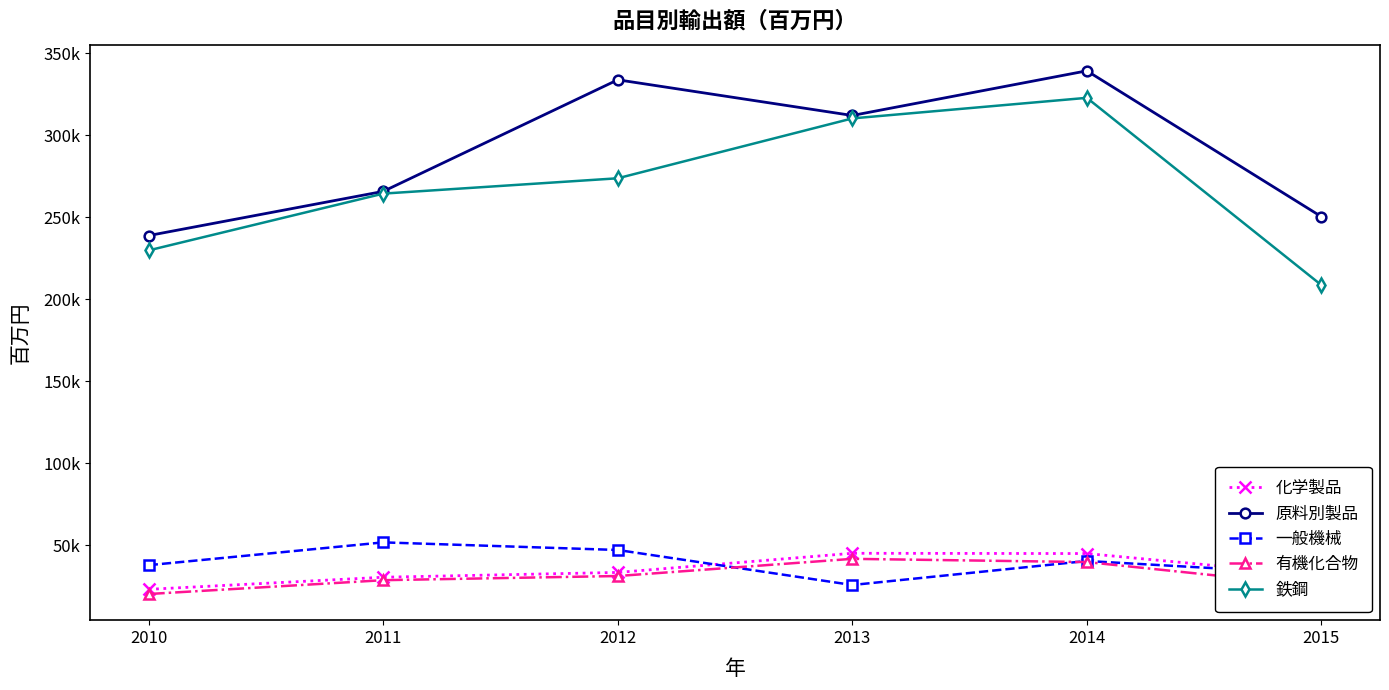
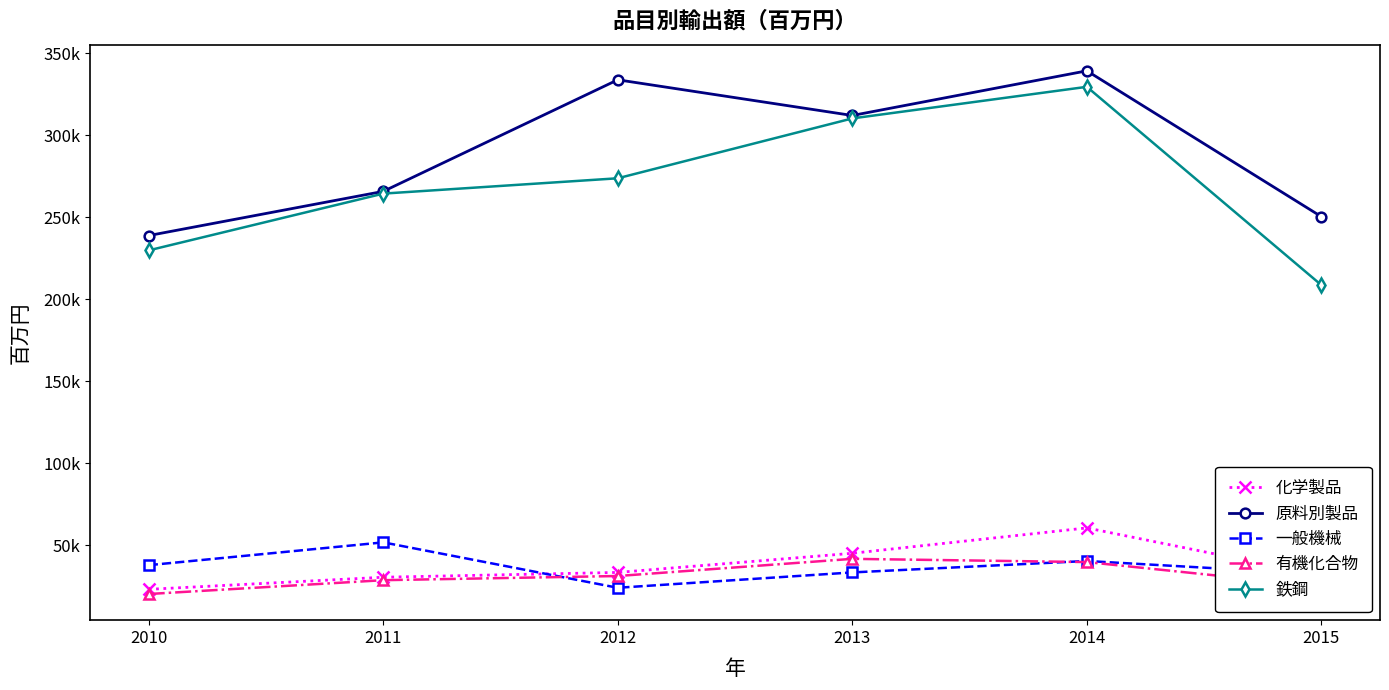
  {
    "化学製品": {
      "2010": 23000,
      "2011": 31000,
      "2012": 34000,
      "2013": 45000,
-     "2014": 45000
+     "2014": 61000
    },
    "原料別製品": {
      "2010": 239000,
      "2012": 334000,
      "2013": 312000,
      "2014": 339000,
      "2015": 250000
    },
    "一般機械": {
      "2010": 38000,
      "2011": 52000,
-     "2012": 47000,
-     "2013": 26000
+     "2012": 24000,
+     "2013": 34000
    },
    "有機化合物": {
      "2010": 20000,
      "2011": 29000,
      "2012": 31000,
      "2013": 42000
    },
    "鉄鋼": {
      "2010": 230000,
      "2012": 274000,
      "2013": 310000,
-     "2014": 323000,
+     "2014": 329000,
      "2015": 209000
    }
  }
